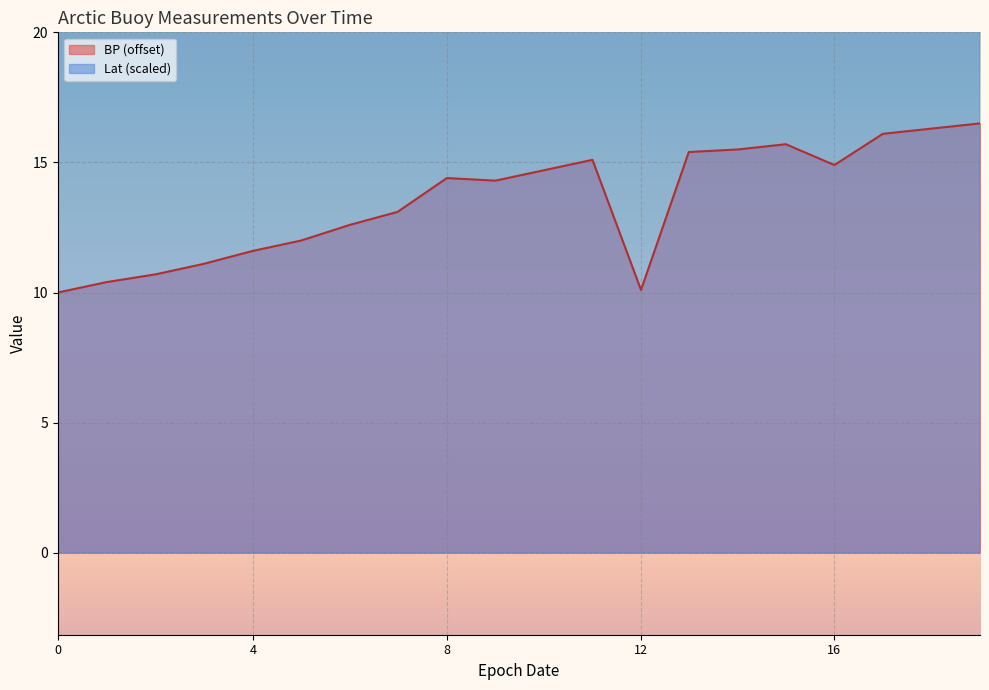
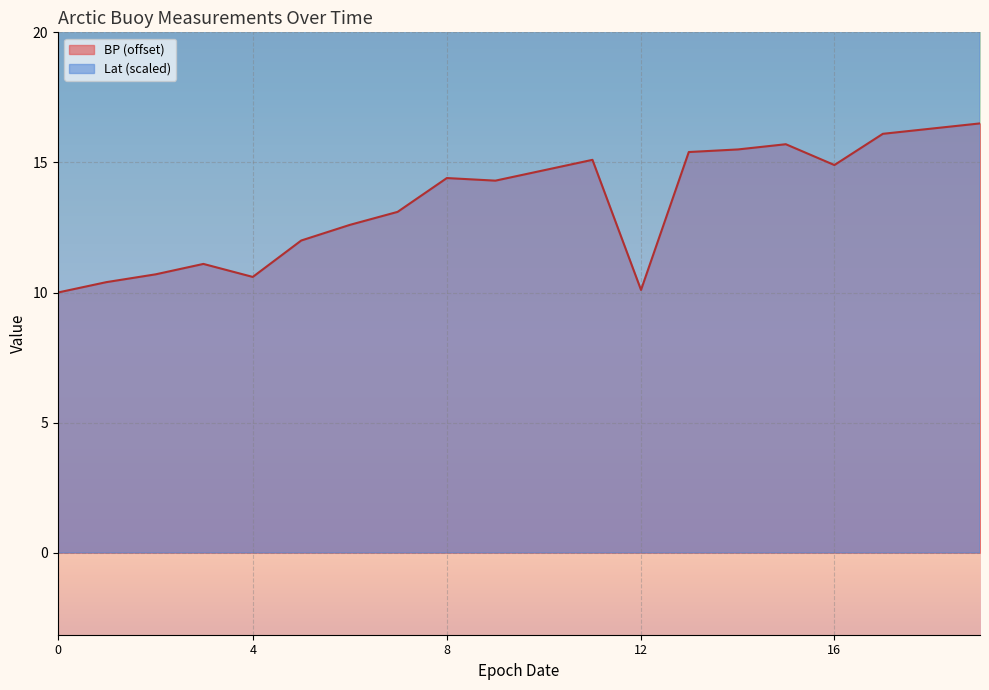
  {
    "BP (offset)": {
      "0": 10.0,
-     "4": 11.6,
+     "4": 10.6,
      "8": 14.4,
      "12": 10.1,
      "16": 14.9
    }
  }
